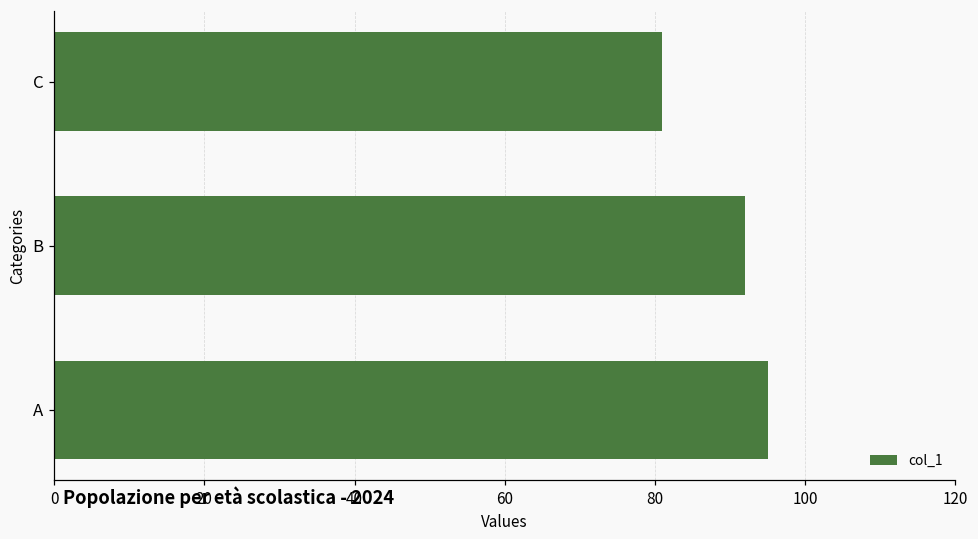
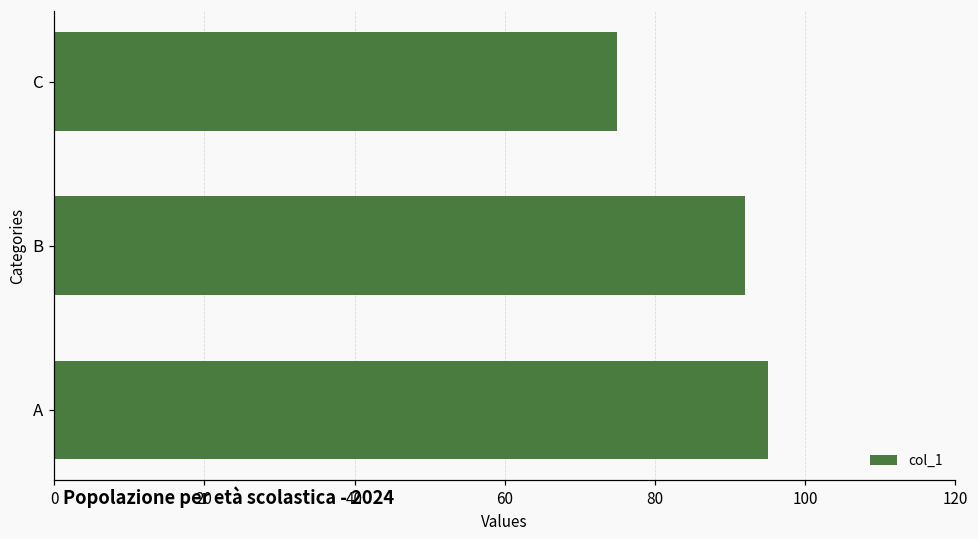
  {
-   "C": 81,
+   "C": 75,
    "B": 92,
    "A": 95
  }
